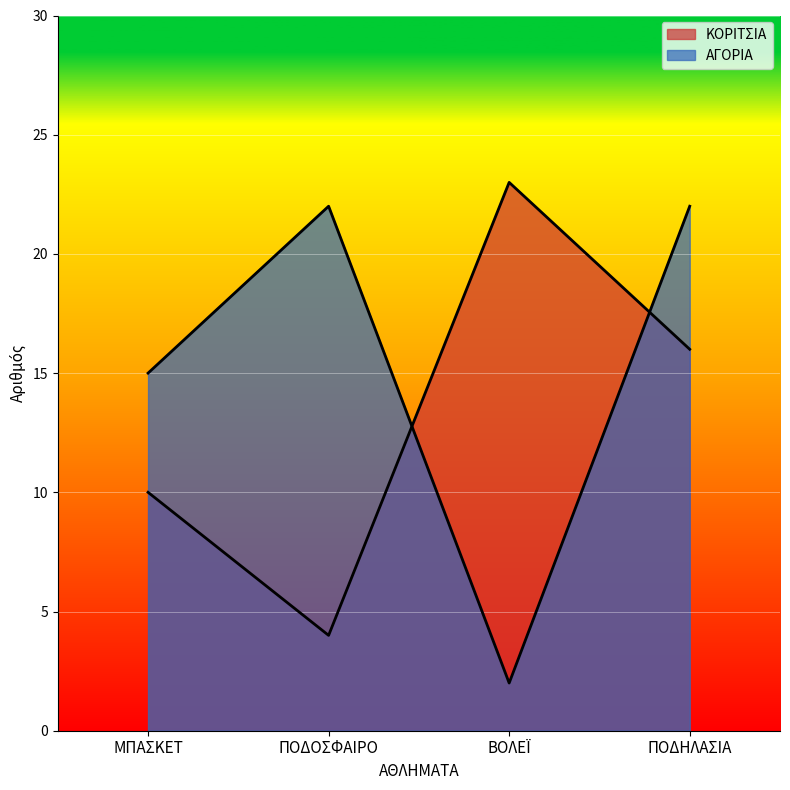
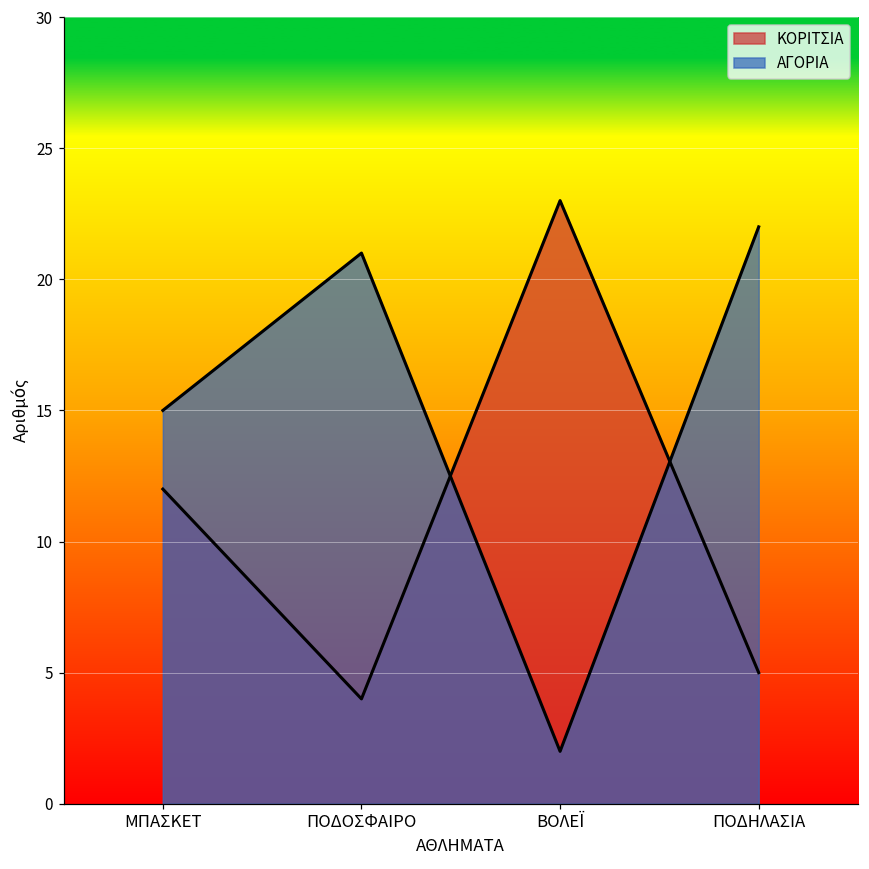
  {
    "ΚΟΡΙΤΣΙΑ": {
-     "ΜΠΑΣΚΕΤ": 10,
+     "ΜΠΑΣΚΕΤ": 12,
      "ΠΟΔΟΣΦΑΙΡΟ": 4,
      "ΒΟΛΕΪ": 23,
-     "ΠΟΔΗΛΑΣΙΑ": 16
+     "ΠΟΔΗΛΑΣΙΑ": 5
    },
    "ΑΓΟΡΙΑ": {
      "ΜΠΑΣΚΕΤ": 15,
-     "ΠΟΔΟΣΦΑΙΡΟ": 22,
+     "ΠΟΔΟΣΦΑΙΡΟ": 21,
      "ΒΟΛΕΪ": 2,
      "ΠΟΔΗΛΑΣΙΑ": 22
    }
  }
